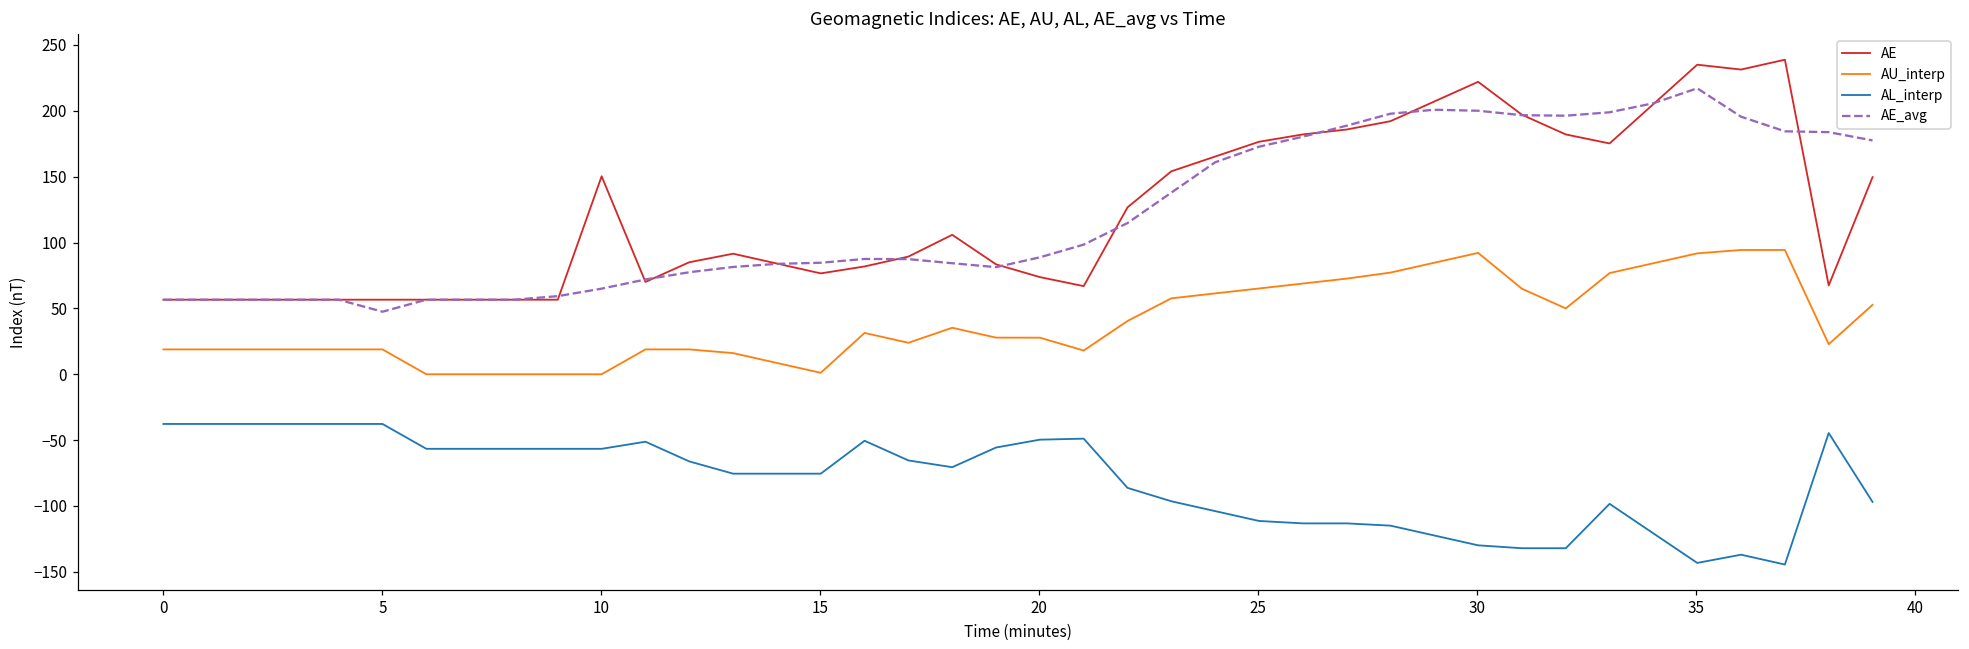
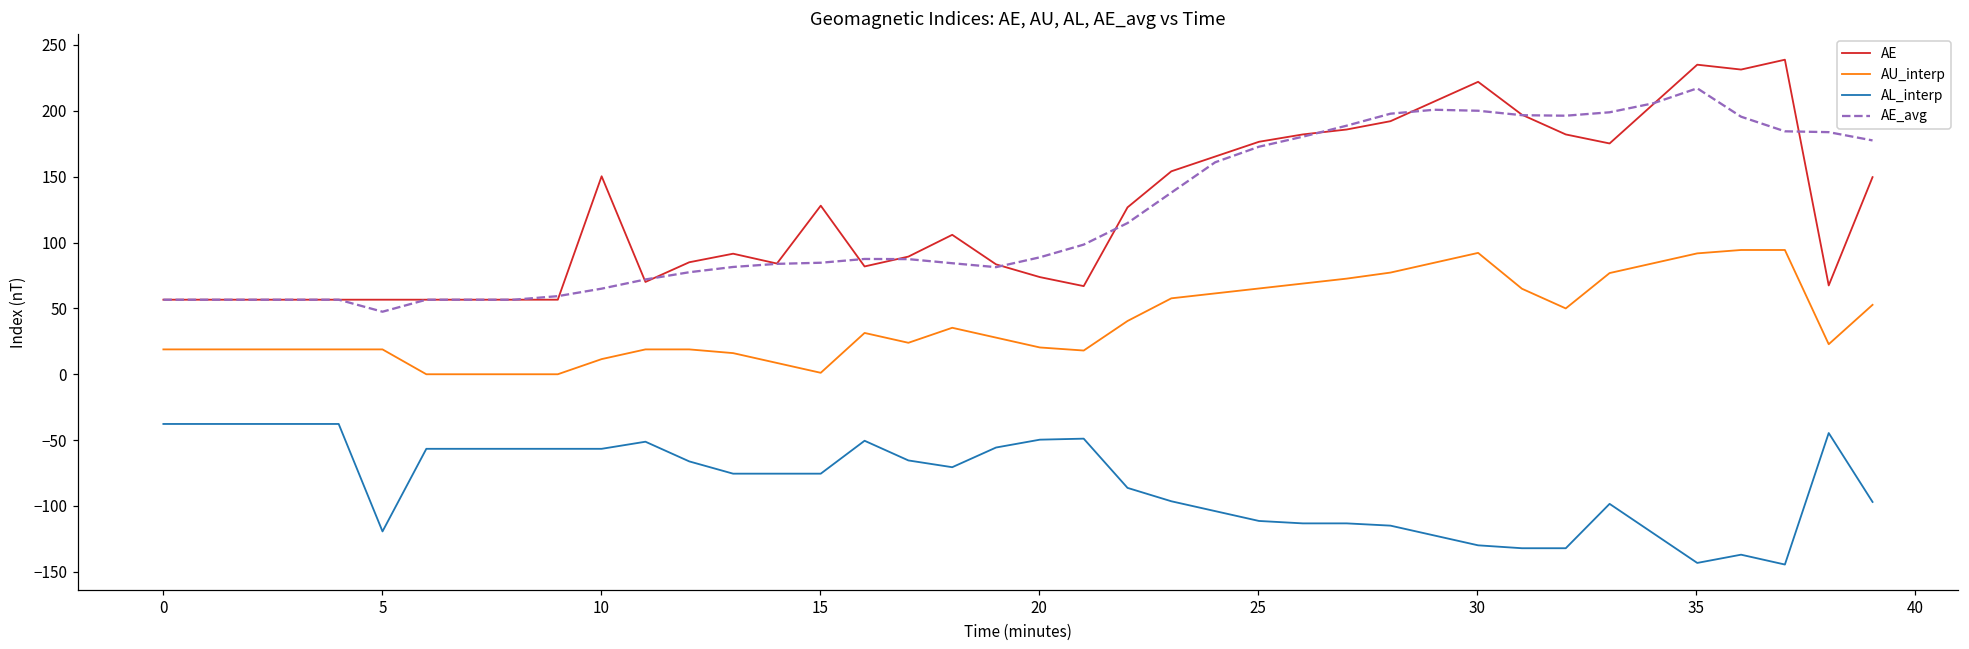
  {
    "AE": {
      "5": 57,
      "10": 150,
-     "15": 77,
+     "15": 128,
      "20": 74,
      "25": 176
    },
    "AU_interp": {
      "0": 19,
      "5": 19,
-     "10": 0,
+     "10": 12,
      "15": 1,
-     "20": 28,
+     "20": 20,
      "25": 65
    },
    "AL_interp": {
      "0": -38,
-     "5": -38,
+     "5": -119,
      "10": -57,
      "15": -75,
      "20": -50,
      "25": -111
    },
    "AE_avg": {
      "5": 47,
      "10": 65,
      "15": 85,
      "20": 89,
      "25": 173
    }
  }
